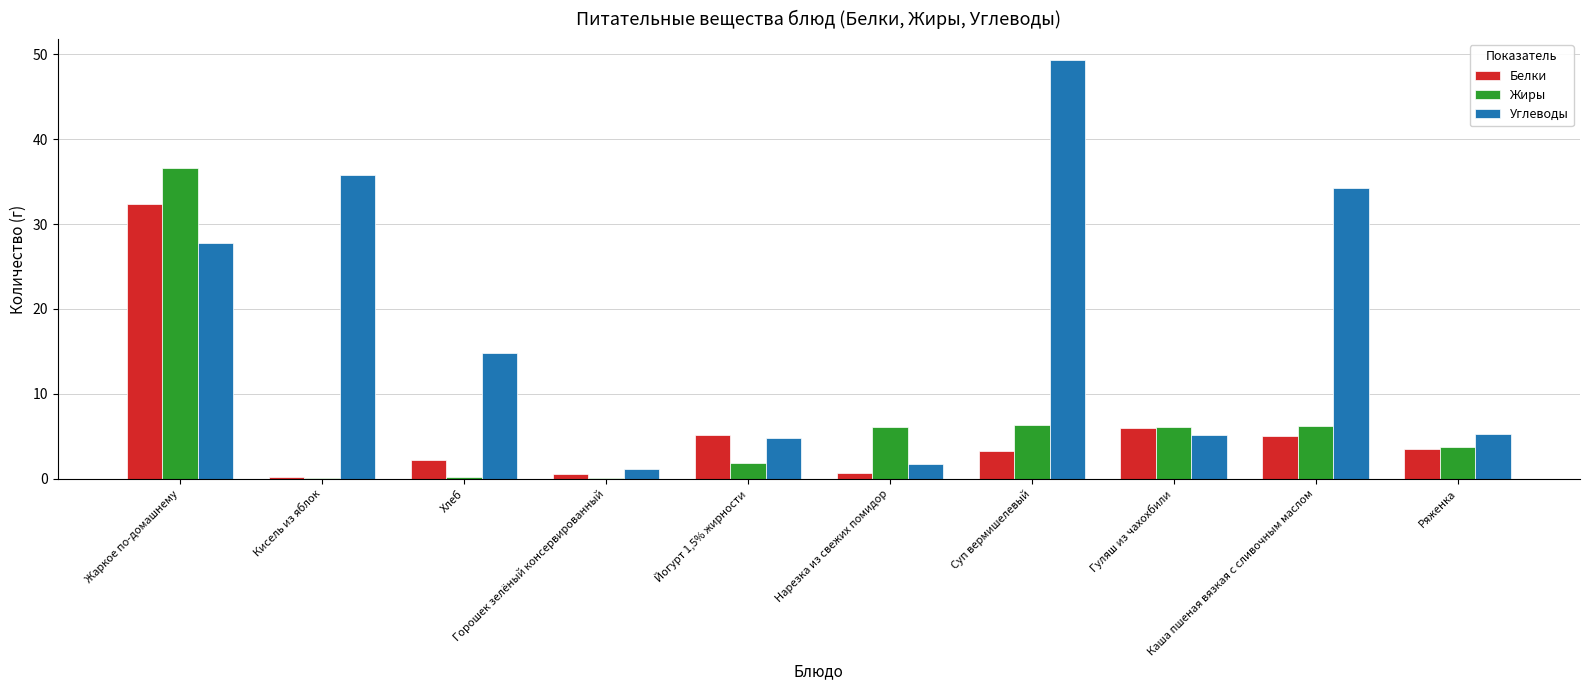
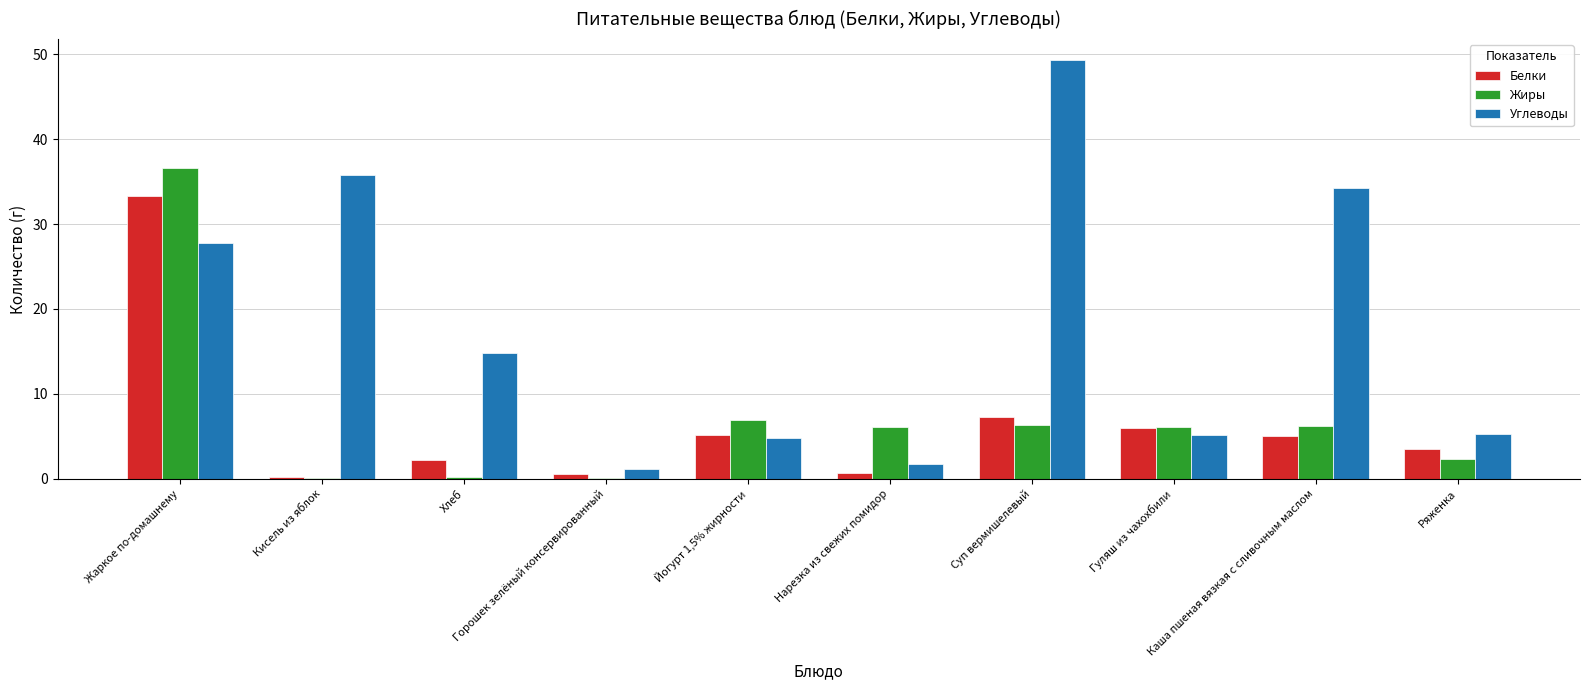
  {
    "Белки": {
-     "Жаркое по-домашнему": 32,
+     "Жаркое по-домашнему": 33,
      "Хлеб": 2,
      "Горошек зелёный консервированный": 1,
      "Йогурт 1,5% жирности": 5,
      "Нарезка из свежих помидор": 1,
-     "Суп вермишелевый": 3,
+     "Суп вермишелевый": 7,
      "Гуляш из чахохбили": 6,
      "Каша пшеная вязкая с сливочным маслом": 5,
      "Ряженка": 4
    },
    "Жиры": {
      "Жаркое по-домашнему": 37,
-     "Йогурт 1,5% жирности": 2,
+     "Йогурт 1,5% жирности": 7,
      "Нарезка из свежих помидор": 6,
      "Суп вермишелевый": 6,
      "Гуляш из чахохбили": 6,
      "Каша пшеная вязкая с сливочным маслом": 6,
-     "Ряженка": 4
+     "Ряженка": 2
    },
    "Углеводы": {
      "Жаркое по-домашнему": 28,
      "Кисель из яблок": 36,
      "Хлеб": 15,
      "Горошек зелёный консервированный": 1,
      "Йогурт 1,5% жирности": 5,
      "Нарезка из свежих помидор": 2,
      "Суп вермишелевый": 49,
      "Гуляш из чахохбили": 5,
      "Каша пшеная вязкая с сливочным маслом": 34,
      "Ряженка": 5
    }
  }
